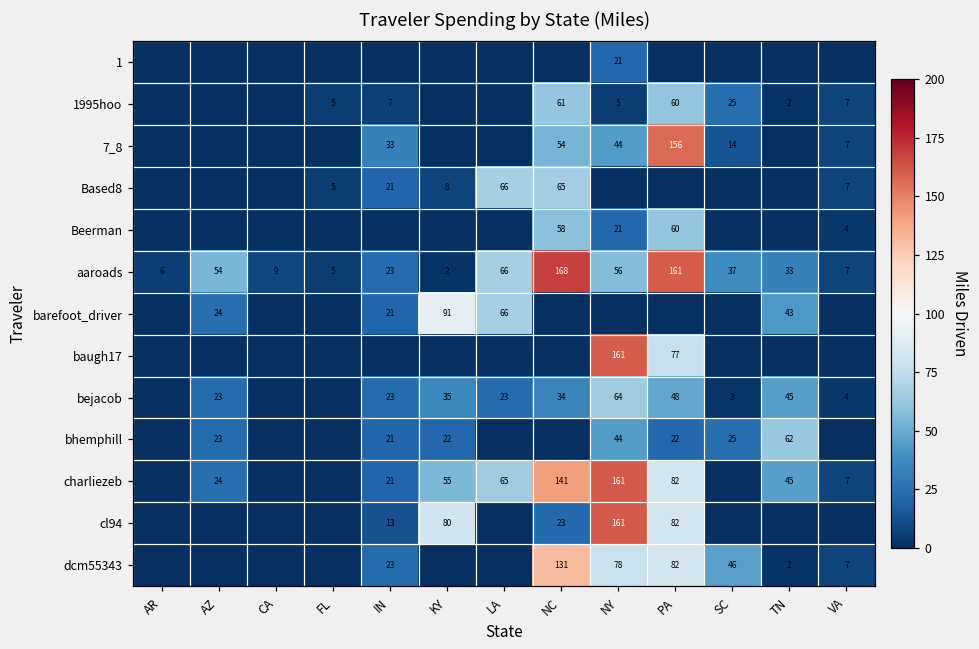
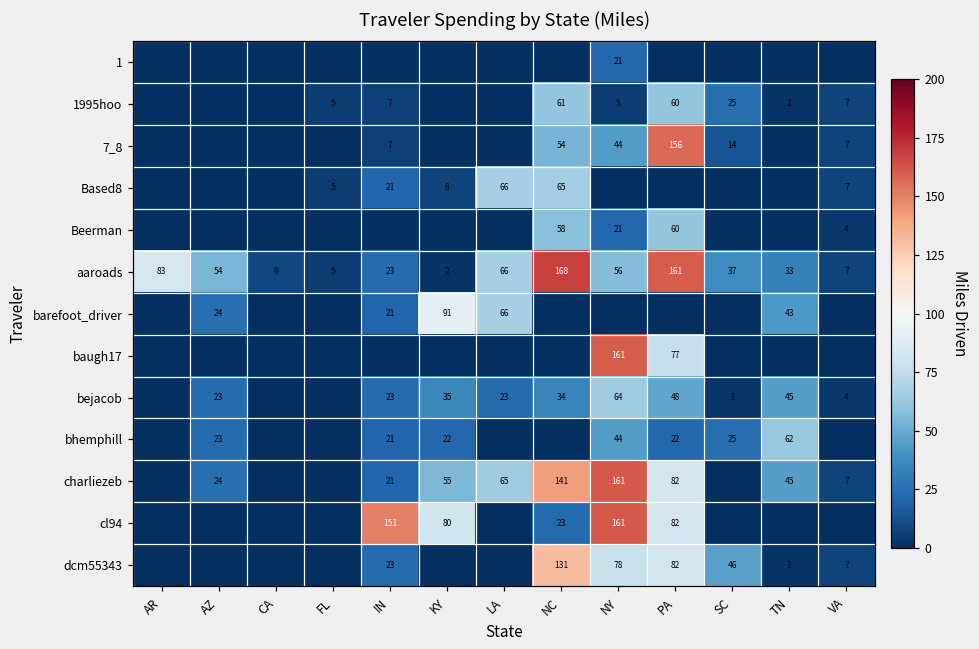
  {
    "1": {
      "NY": 21
    },
    "1995hoo": {
      "FL": 5,
      "IN": 7,
      "NC": 61,
      "NY": 5,
      "PA": 60,
      "SC": 25,
      "TN": 2,
      "VA": 7
    },
    "7_8": {
-     "IN": 33,
+     "IN": 7,
      "NC": 54,
      "NY": 44,
      "PA": 156,
      "SC": 14,
      "VA": 7
    },
    "Based8": {
      "FL": 5,
      "IN": 21,
      "KY": 8,
      "LA": 66,
      "NC": 65,
      "VA": 7
    },
    "Beerman": {
      "NC": 58,
      "NY": 21,
      "PA": 60,
      "VA": 4
    },
    "aaroads": {
-     "AR": 6,
+     "AR": 83,
      "AZ": 54,
      "CA": 9,
      "FL": 5,
      "IN": 23,
      "KY": 2,
      "LA": 66,
      "NC": 168,
      "NY": 56,
      "PA": 161,
      "SC": 37,
      "TN": 33,
      "VA": 7
    },
    "barefoot_driver": {
      "AZ": 24,
      "IN": 21,
      "KY": 91,
      "LA": 66,
      "TN": 43
    },
    "baugh17": {
      "NY": 161,
      "PA": 77
    },
    "bejacob": {
      "AZ": 23,
      "IN": 23,
      "KY": 35,
      "LA": 23,
      "NC": 34,
      "NY": 64,
      "PA": 48,
      "SC": 3,
      "TN": 45,
      "VA": 4
    },
    "bhemphill": {
      "AZ": 23,
      "IN": 21,
      "KY": 22,
      "NY": 44,
      "PA": 22,
      "SC": 25,
      "TN": 62
    },
    "charliezeb": {
      "AZ": 24,
      "IN": 21,
      "KY": 55,
      "LA": 65,
      "NC": 141,
      "NY": 161,
      "PA": 82,
      "TN": 45,
      "VA": 7
    },
    "cl94": {
-     "IN": 13,
+     "IN": 151,
      "KY": 80,
      "NC": 23,
      "NY": 161,
      "PA": 82
    },
    "dcm55343": {
      "IN": 23,
      "NC": 131,
      "NY": 78,
      "PA": 82,
      "SC": 46,
      "TN": 2,
      "VA": 7
    }
  }
